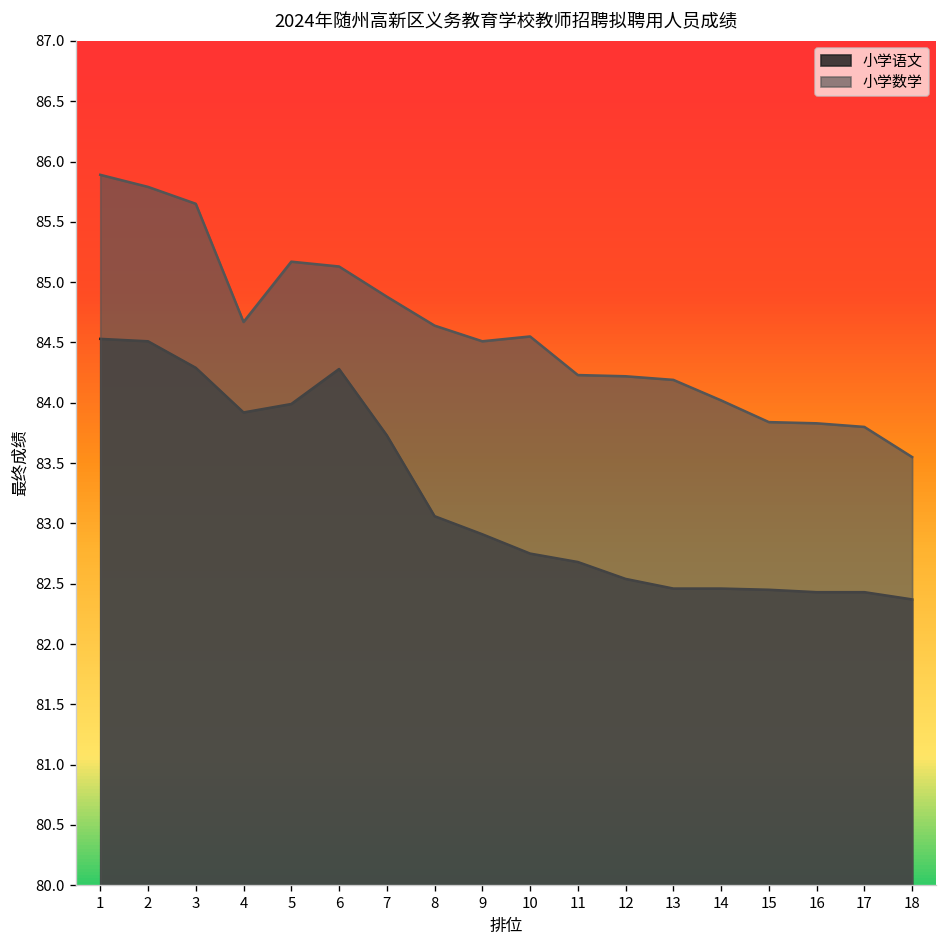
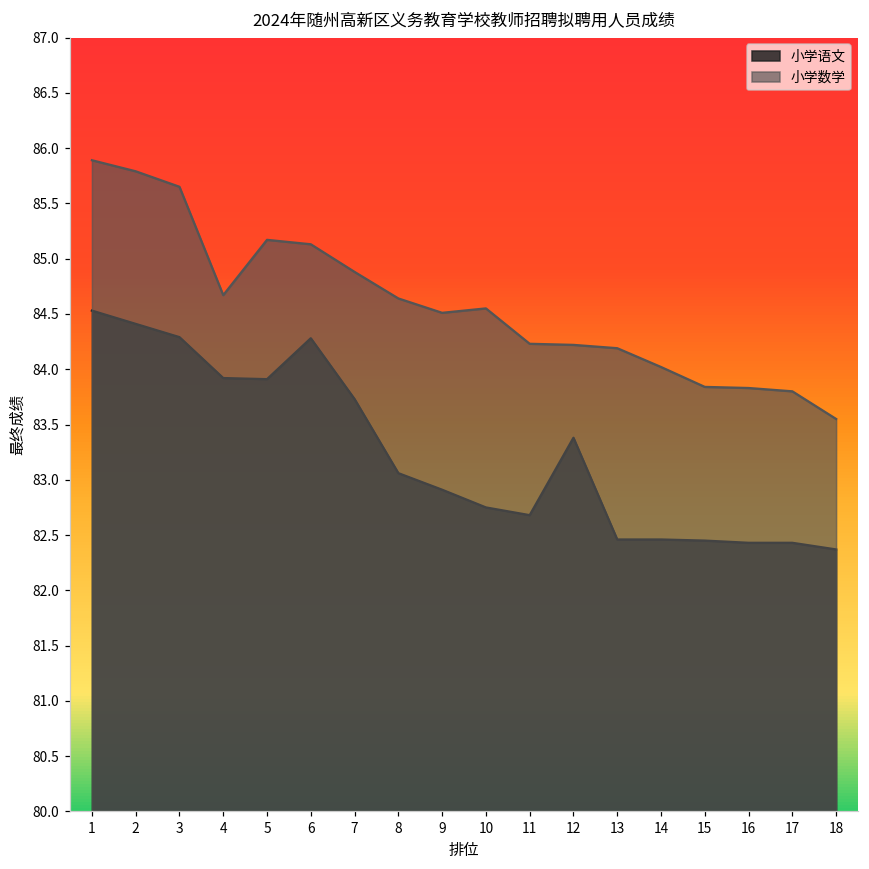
  {
    "小学语文": {
      "1": 84.53,
-     "2": 84.51,
+     "2": 84.41,
      "3": 84.29,
      "4": 83.92,
-     "5": 83.99,
+     "5": 83.91,
      "6": 84.28,
      "7": 83.73,
      "8": 83.06,
      "9": 82.91,
      "10": 82.75,
      "11": 82.68,
-     "12": 82.54,
+     "12": 83.38,
      "13": 82.46,
      "14": 82.46,
      "15": 82.45,
      "16": 82.43,
      "17": 82.43,
      "18": 82.37
    },
    "小学数学": {
      "1": 85.89,
      "2": 85.79,
      "3": 85.65,
      "4": 84.67,
      "5": 85.17,
      "6": 85.13,
      "7": 84.88,
      "8": 84.64,
      "9": 84.51,
      "10": 84.55,
      "11": 84.23,
      "12": 84.22,
      "13": 84.19,
      "14": 84.02,
      "15": 83.84,
      "16": 83.83,
      "17": 83.80,
      "18": 83.55
    }
  }
